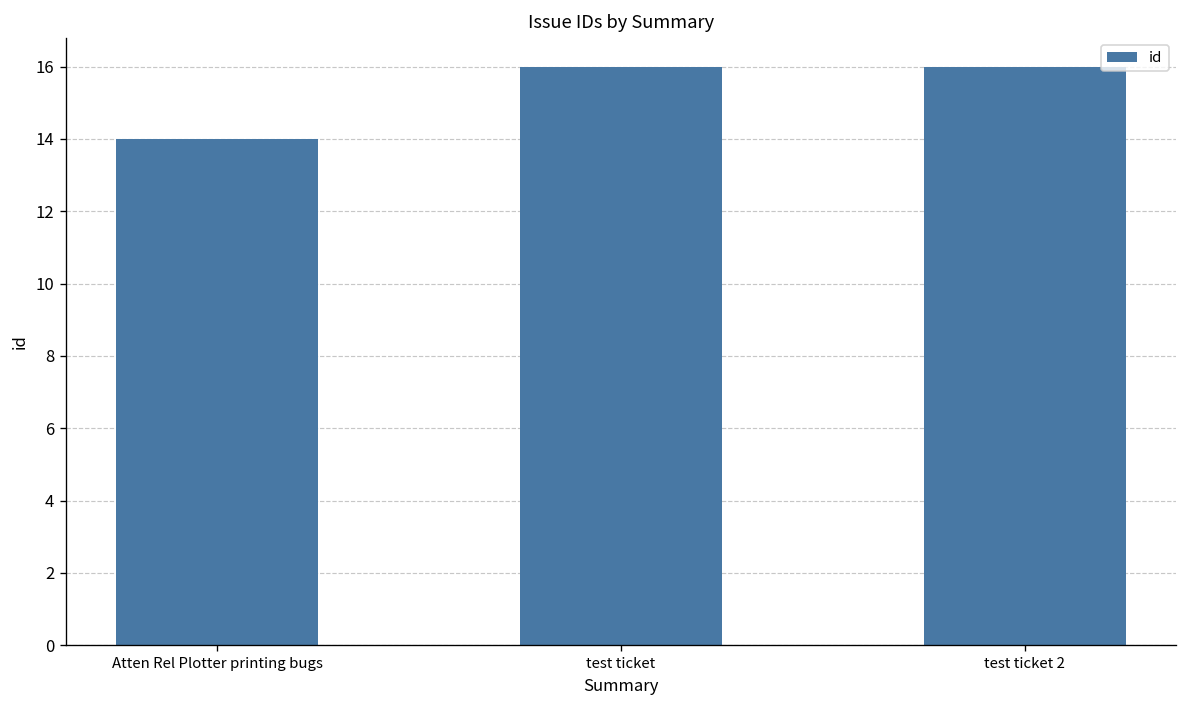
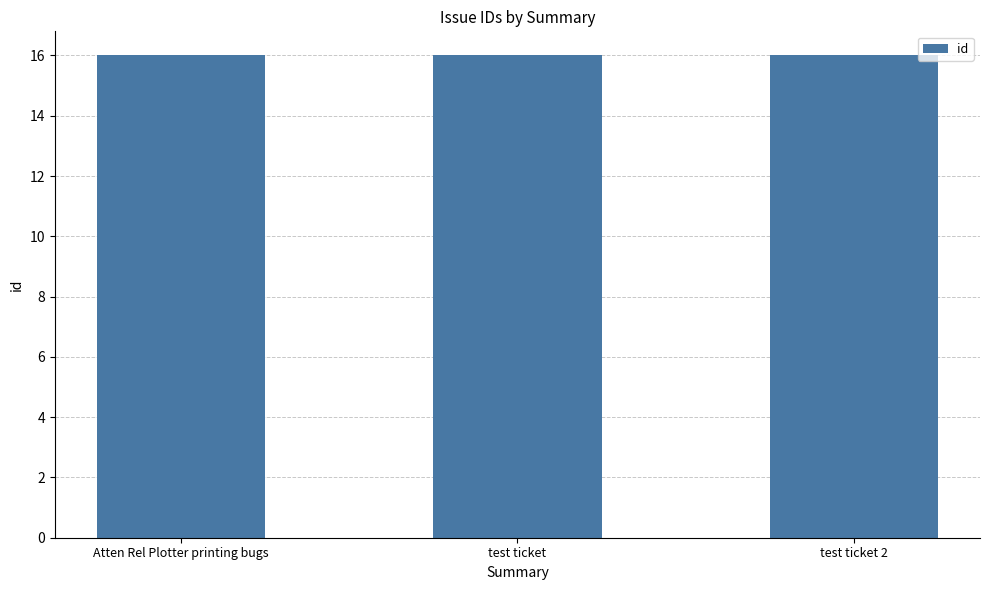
  {
-   "Atten Rel Plotter printing bugs": 14,
+   "Atten Rel Plotter printing bugs": 16,
    "test ticket": 16,
    "test ticket 2": 16
  }
